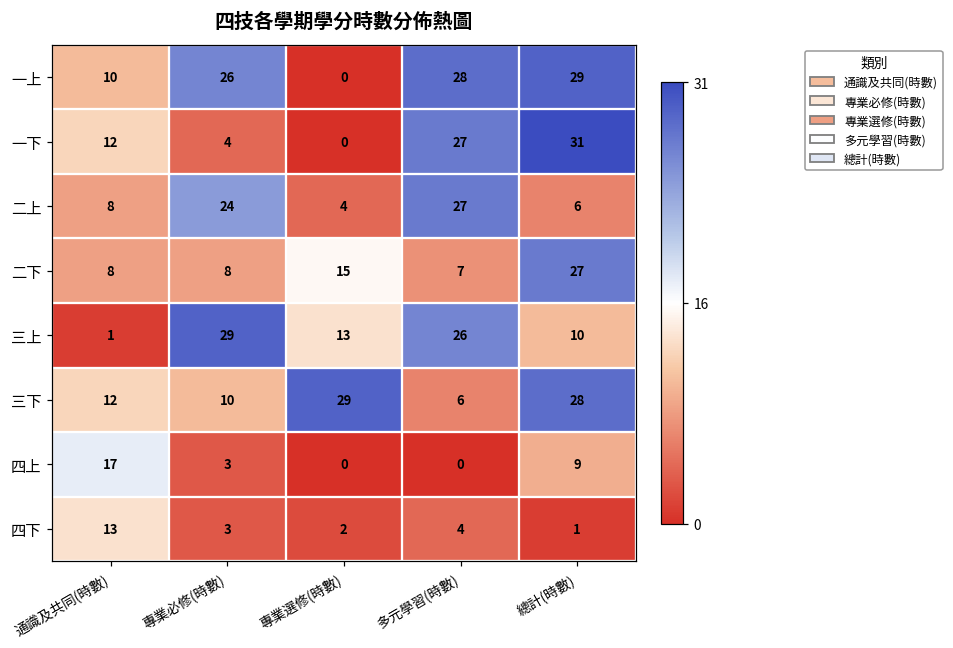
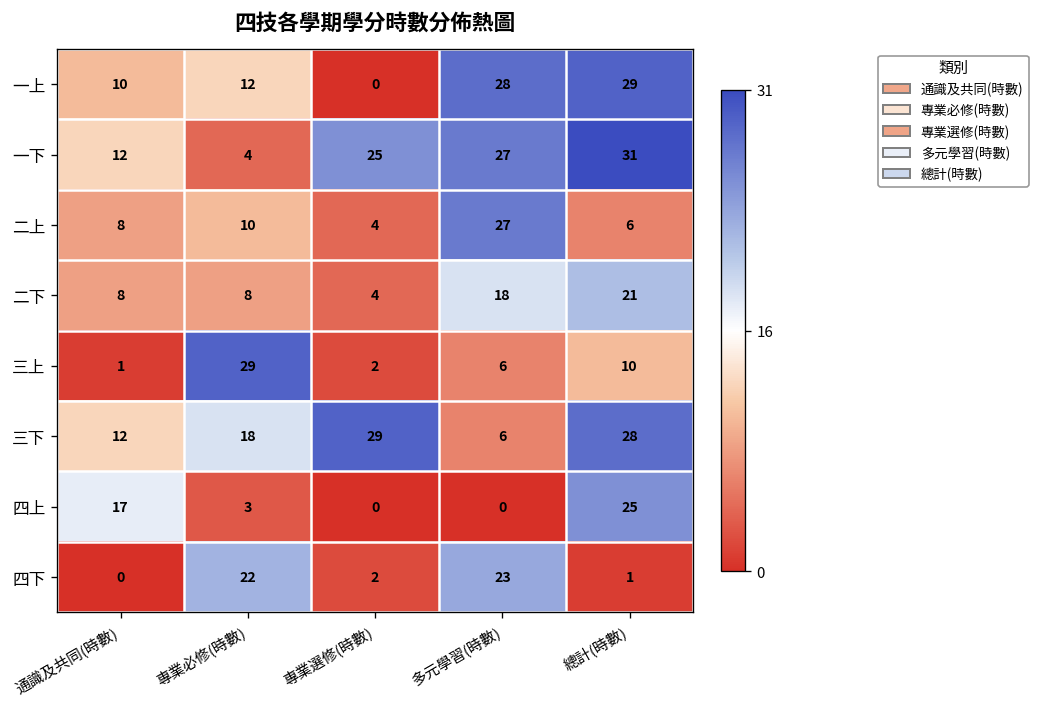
  {
    "一上": {
      "通識及共同(時數)": 10,
-     "專業必修(時數)": 26,
+     "專業必修(時數)": 12,
      "專業選修(時數)": 0,
      "多元學習(時數)": 28,
      "總計(時數)": 29
    },
    "一下": {
      "通識及共同(時數)": 12,
      "專業必修(時數)": 4,
-     "專業選修(時數)": 0,
+     "專業選修(時數)": 25,
      "多元學習(時數)": 27,
      "總計(時數)": 31
    },
    "二上": {
      "通識及共同(時數)": 8,
-     "專業必修(時數)": 24,
+     "專業必修(時數)": 10,
      "專業選修(時數)": 4,
      "多元學習(時數)": 27,
      "總計(時數)": 6
    },
    "二下": {
      "通識及共同(時數)": 8,
      "專業必修(時數)": 8,
-     "專業選修(時數)": 15,
-     "多元學習(時數)": 7,
-     "總計(時數)": 27
+     "專業選修(時數)": 4,
+     "多元學習(時數)": 18,
+     "總計(時數)": 21
    },
    "三上": {
      "通識及共同(時數)": 1,
      "專業必修(時數)": 29,
-     "專業選修(時數)": 13,
-     "多元學習(時數)": 26,
+     "專業選修(時數)": 2,
+     "多元學習(時數)": 6,
      "總計(時數)": 10
    },
    "三下": {
      "通識及共同(時數)": 12,
-     "專業必修(時數)": 10,
+     "專業必修(時數)": 18,
      "專業選修(時數)": 29,
      "多元學習(時數)": 6,
      "總計(時數)": 28
    },
    "四上": {
      "通識及共同(時數)": 17,
      "專業必修(時數)": 3,
      "專業選修(時數)": 0,
      "多元學習(時數)": 0,
-     "總計(時數)": 9
+     "總計(時數)": 25
    },
    "四下": {
-     "通識及共同(時數)": 13,
-     "專業必修(時數)": 3,
+     "通識及共同(時數)": 0,
+     "專業必修(時數)": 22,
      "專業選修(時數)": 2,
-     "多元學習(時數)": 4,
+     "多元學習(時數)": 23,
      "總計(時數)": 1
    }
  }
